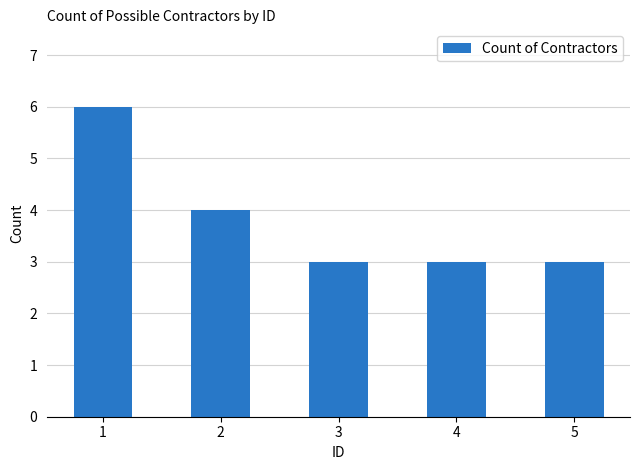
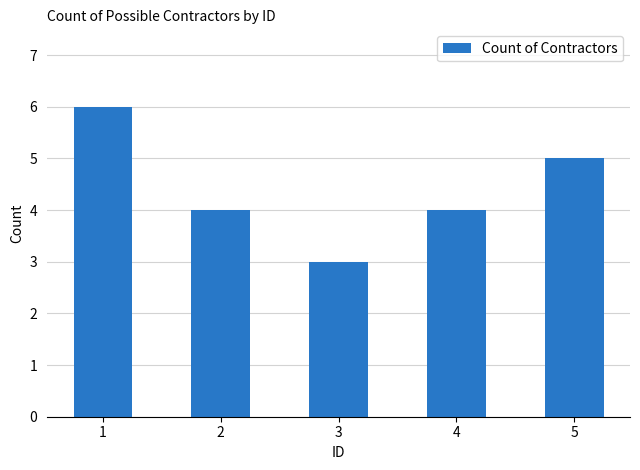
  {
    "1": 6,
    "2": 4,
    "3": 3,
-   "4": 3,
-   "5": 3
+   "4": 4,
+   "5": 5
  }
